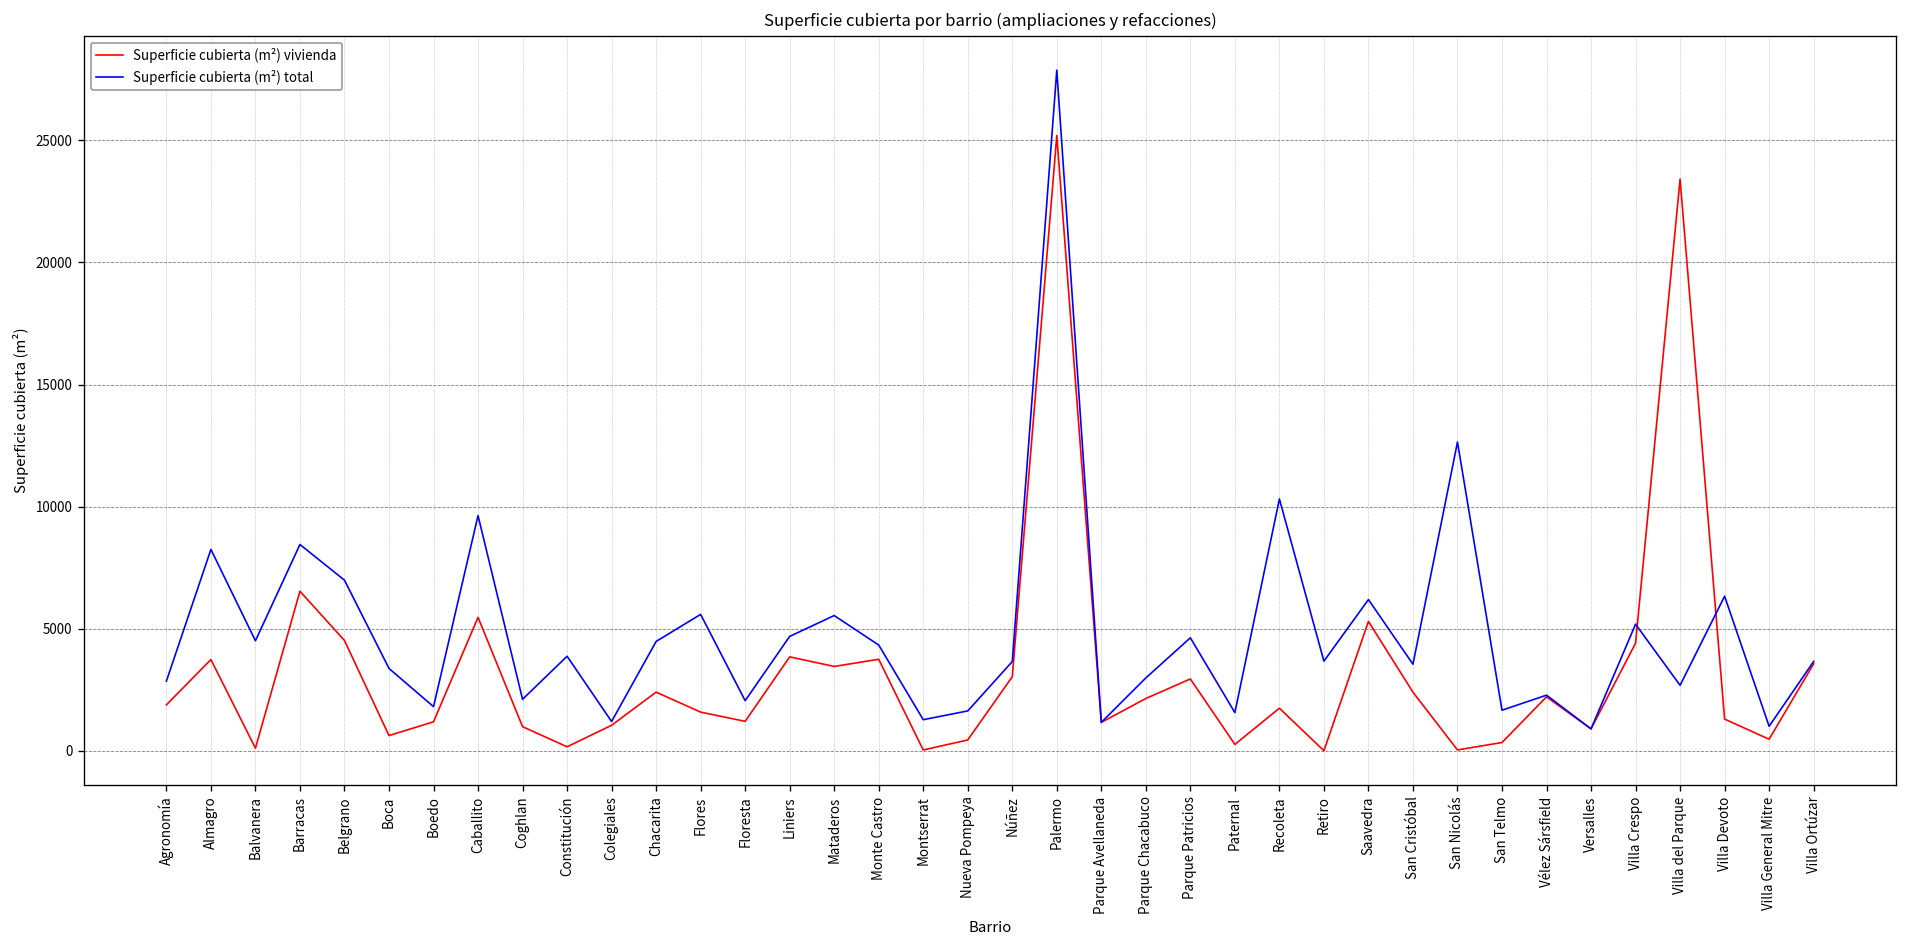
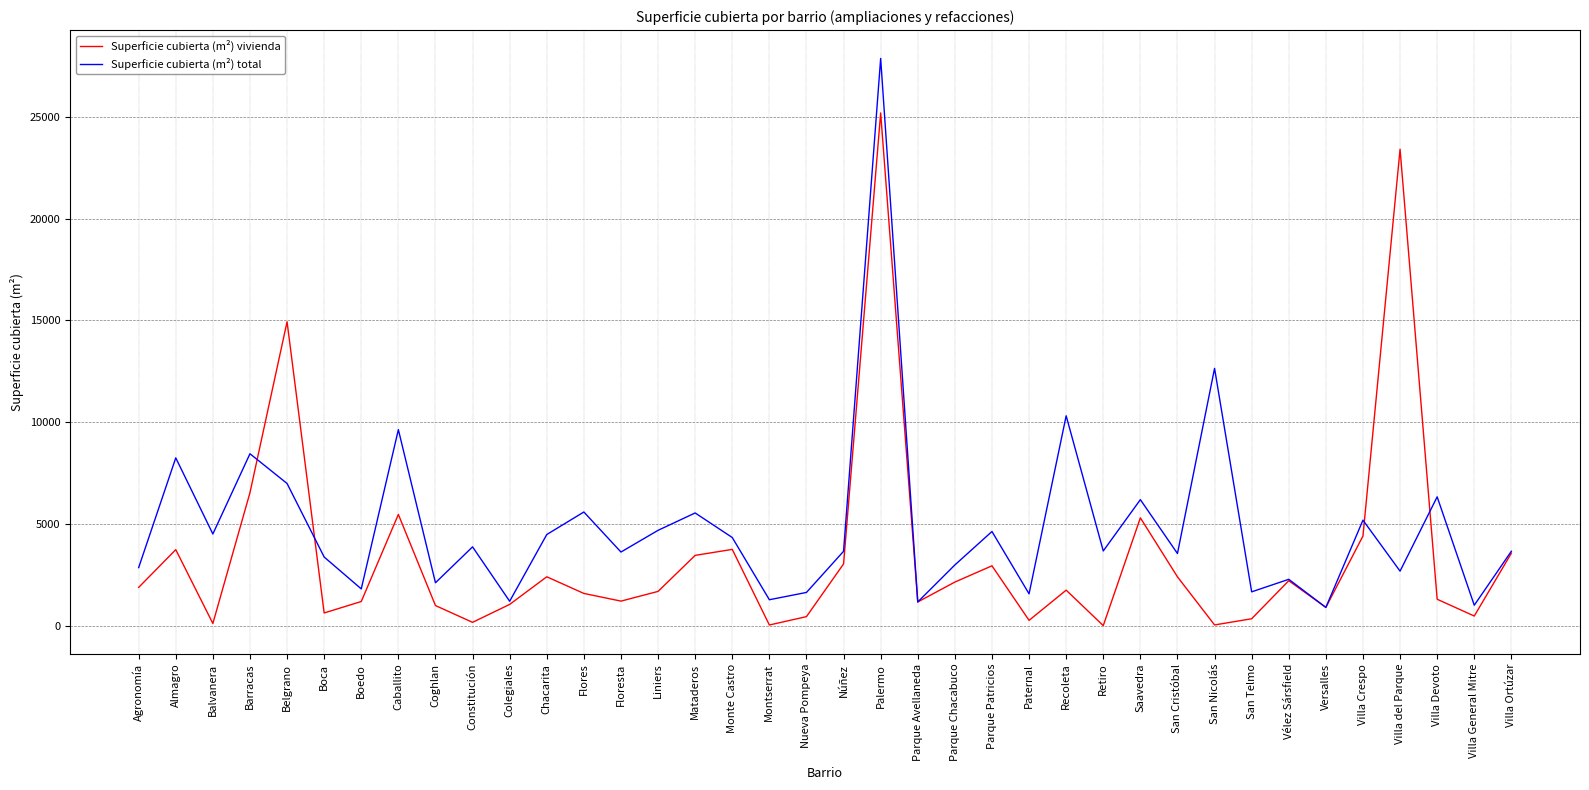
  {
    "Superficie cubierta (m²) vivienda": {
      "Agronomía": 1900,
      "Almagro": 3700,
      "Balvanera": 100,
      "Barracas": 6500,
-     "Belgrano": 4500,
+     "Belgrano": 14900,
      "Boca": 600,
      "Boedo": 1200,
      "Caballito": 5500,
      "Coghlan": 1000,
      "Constitución": 200,
      "Colegiales": 1000,
      "Chacarita": 2400,
      "Flores": 1600,
      "Floresta": 1200,
-     "Liniers": 3800,
+     "Liniers": 1700,
      "Mataderos": 3500,
      "Monte Castro": 3700,
      "Montserrat": 0,
      "Nueva Pompeya": 400,
      "Núñez": 3000,
      "Palermo": 25200,
      "Parque Chacabuco": 2100,
      "Parque Patricios": 2900,
      "Paternal": 300,
      "Recoleta": 1700,
      "Retiro": 0,
      "Saavedra": 5300,
      "San Cristóbal": 2400,
      "San Nicolás": 0,
      "San Telmo": 300,
      "Villa Crespo": 4400,
      "Villa del Parque": 23400,
      "Villa Devoto": 1300,
      "Villa General Mitre": 500
    },
    "Superficie cubierta (m²) total": {
      "Agronomía": 2900,
      "Almagro": 8200,
      "Balvanera": 4500,
      "Barracas": 8400,
      "Belgrano": 7000,
      "Boca": 3400,
      "Boedo": 1800,
      "Caballito": 9600,
      "Coghlan": 2100,
      "Constitución": 3900,
      "Colegiales": 1200,
      "Chacarita": 4500,
      "Flores": 5600,
-     "Floresta": 2100,
+     "Floresta": 3600,
      "Liniers": 4700,
      "Mataderos": 5500,
      "Monte Castro": 4300,
      "Montserrat": 1300,
      "Nueva Pompeya": 1600,
      "Núñez": 3700,
      "Palermo": 27900,
      "Parque Chacabuco": 3000,
      "Parque Patricios": 4600,
      "Paternal": 1600,
      "Recoleta": 10300,
      "Retiro": 3700,
      "Saavedra": 6200,
      "San Cristóbal": 3500,
      "San Nicolás": 12600,
      "San Telmo": 1700,
      "Villa Crespo": 5200,
      "Villa del Parque": 2700,
      "Villa Devoto": 6300,
      "Villa General Mitre": 1000
    }
  }
